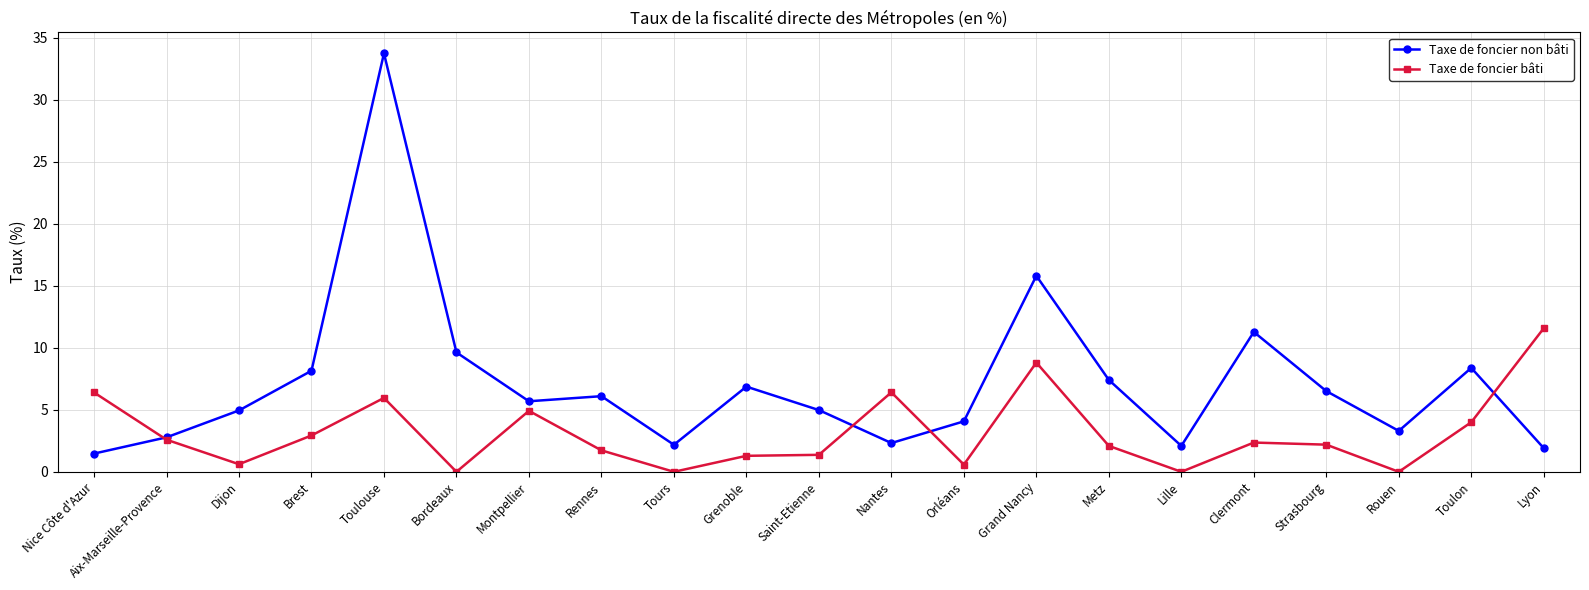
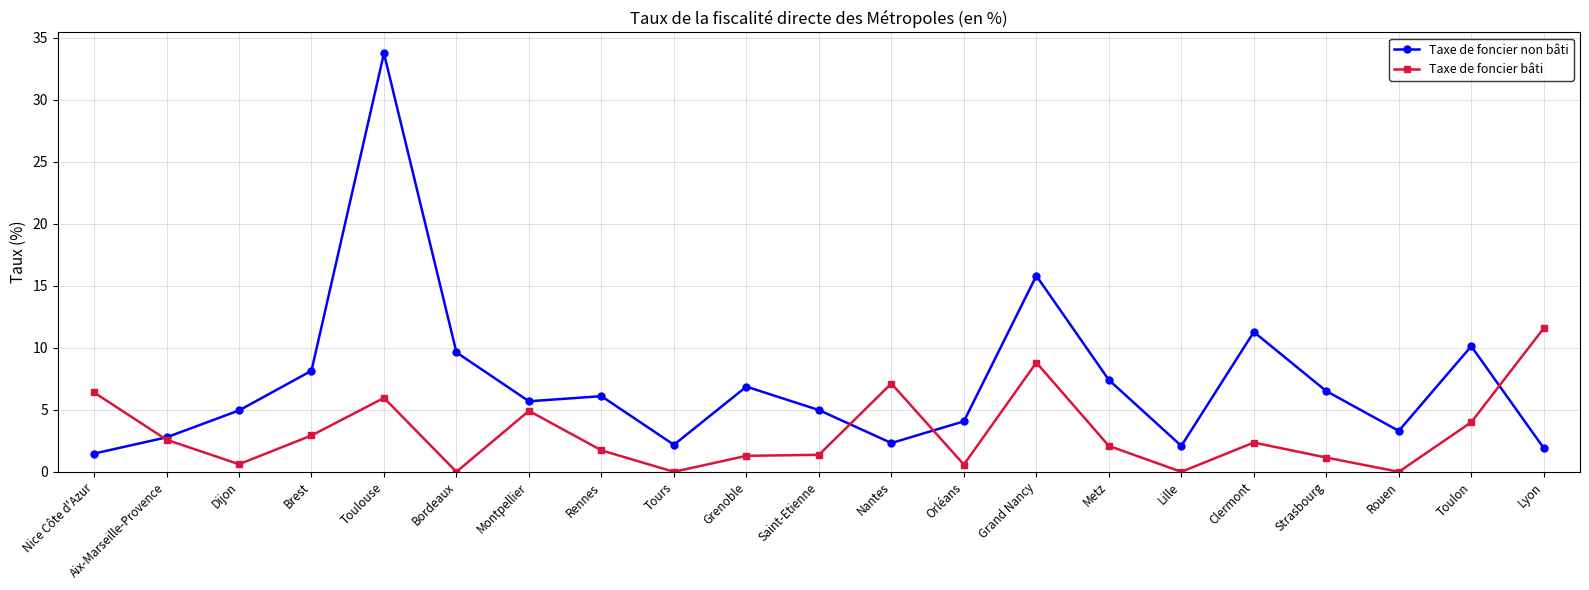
  {
    "Taxe de foncier non bâti": {
      "Nice Côte d'Azur": 1.5,
      "Dijon": 5.0,
      "Brest": 8.2,
      "Toulouse": 33.8,
      "Bordeaux": 9.6,
      "Montpellier": 5.7,
      "Rennes": 6.1,
      "Tours": 2.2,
      "Grenoble": 6.9,
      "Saint-Etienne": 5.0,
      "Nantes": 2.3,
      "Orléans": 4.1,
      "Grand Nancy": 15.8,
      "Metz": 7.4,
      "Lille": 2.1,
      "Clermont": 11.3,
      "Strasbourg": 6.5,
      "Rouen": 3.3,
-     "Toulon": 8.4,
+     "Toulon": 10.1,
      "Lyon": 1.9
    },
    "Taxe de foncier bâti": {
      "Nice Côte d'Azur": 6.4,
      "Dijon": 0.6,
      "Brest": 2.9,
      "Toulouse": 6.0,
      "Bordeaux": 0.0,
      "Montpellier": 4.9,
      "Rennes": 1.7,
      "Tours": 0.0,
      "Grenoble": 1.3,
      "Saint-Etienne": 1.4,
-     "Nantes": 6.4,
+     "Nantes": 7.1,
      "Orléans": 0.6,
      "Grand Nancy": 8.8,
      "Metz": 2.1,
      "Lille": 0.0,
      "Clermont": 2.4,
-     "Strasbourg": 2.2,
+     "Strasbourg": 1.2,
      "Rouen": 0.0,
      "Toulon": 4.0,
      "Lyon": 11.6
    }
  }
